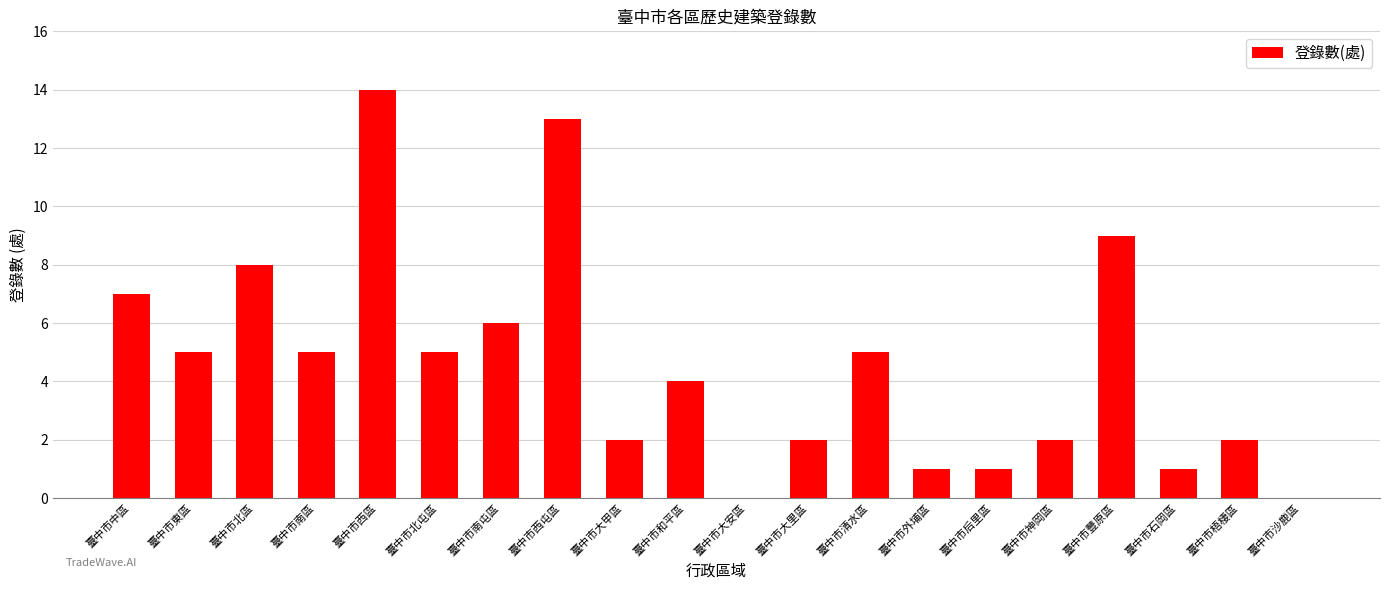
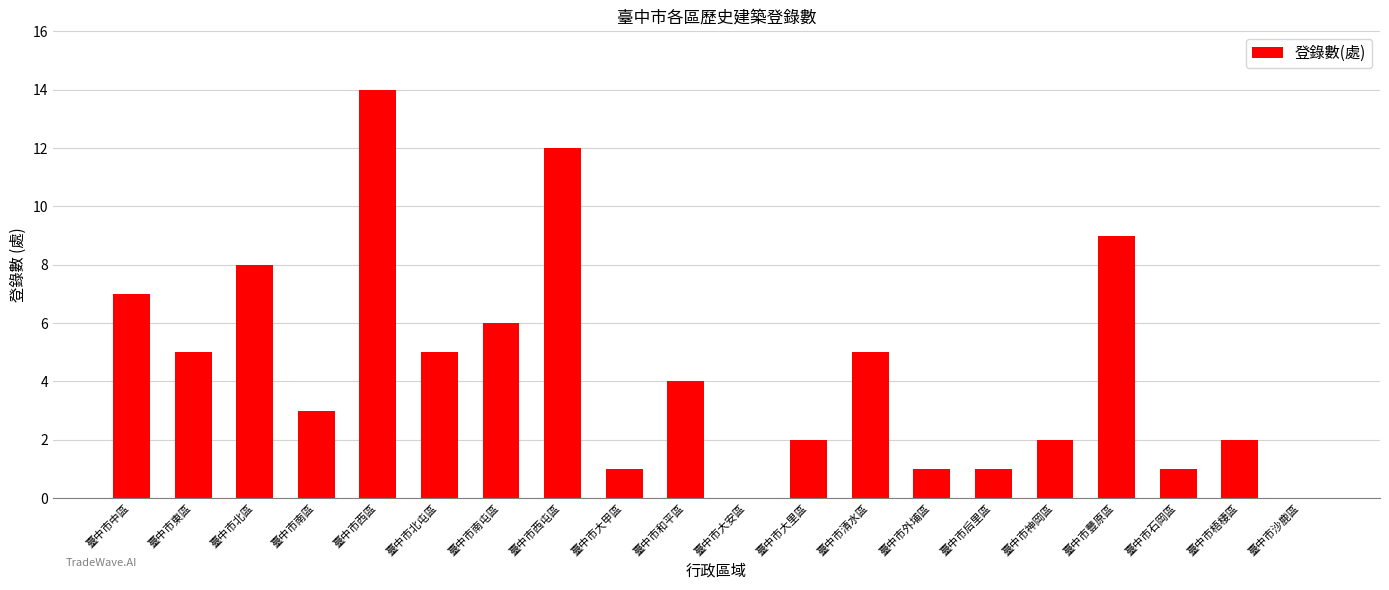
  {
    "臺中市中區": 7,
    "臺中市東區": 5,
    "臺中市北區": 8,
-   "臺中市南區": 5,
+   "臺中市南區": 3,
    "臺中市西區": 14,
    "臺中市北屯區": 5,
    "臺中市南屯區": 6,
-   "臺中市西屯區": 13,
-   "臺中市大甲區": 2,
+   "臺中市西屯區": 12,
+   "臺中市大甲區": 1,
    "臺中市和平區": 4,
    "臺中市大安區": 0,
    "臺中市大里區": 2,
    "臺中市清水區": 5,
    "臺中市外埔區": 1,
    "臺中市后里區": 1,
    "臺中市神岡區": 2,
    "臺中市豐原區": 9,
    "臺中市石岡區": 1,
    "臺中市梧棲區": 2,
    "臺中市沙鹿區": 0
  }
